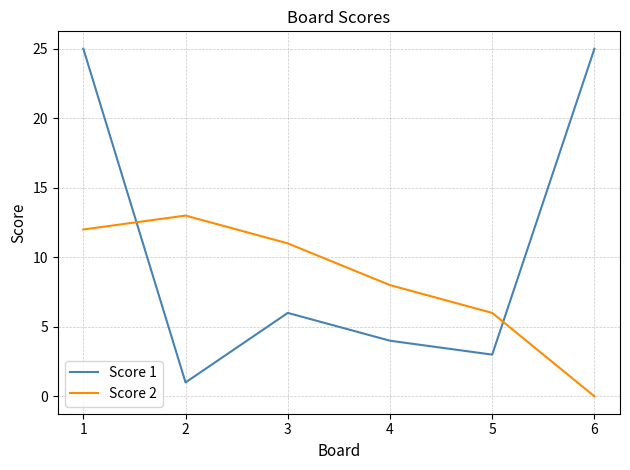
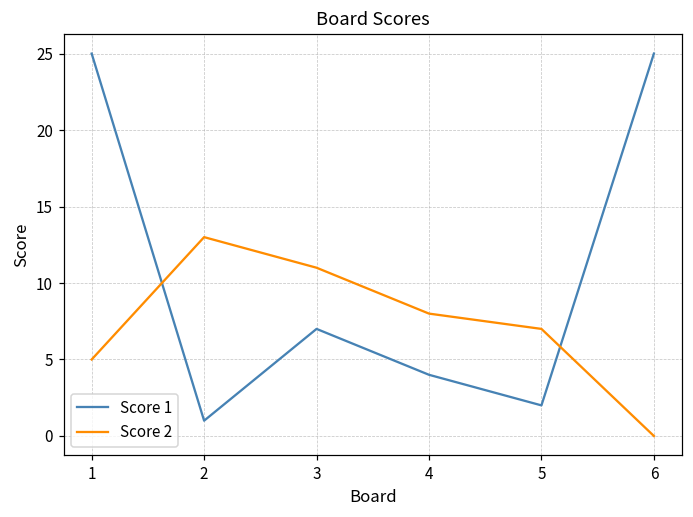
  {
    "Score 1": {
      "1": 25,
      "2": 1,
-     "3": 6,
+     "3": 7,
      "4": 4,
-     "5": 3,
+     "5": 2,
      "6": 25
    },
    "Score 2": {
-     "1": 12,
+     "1": 5,
      "2": 13,
      "3": 11,
      "4": 8,
-     "5": 6,
+     "5": 7,
      "6": 0
    }
  }
